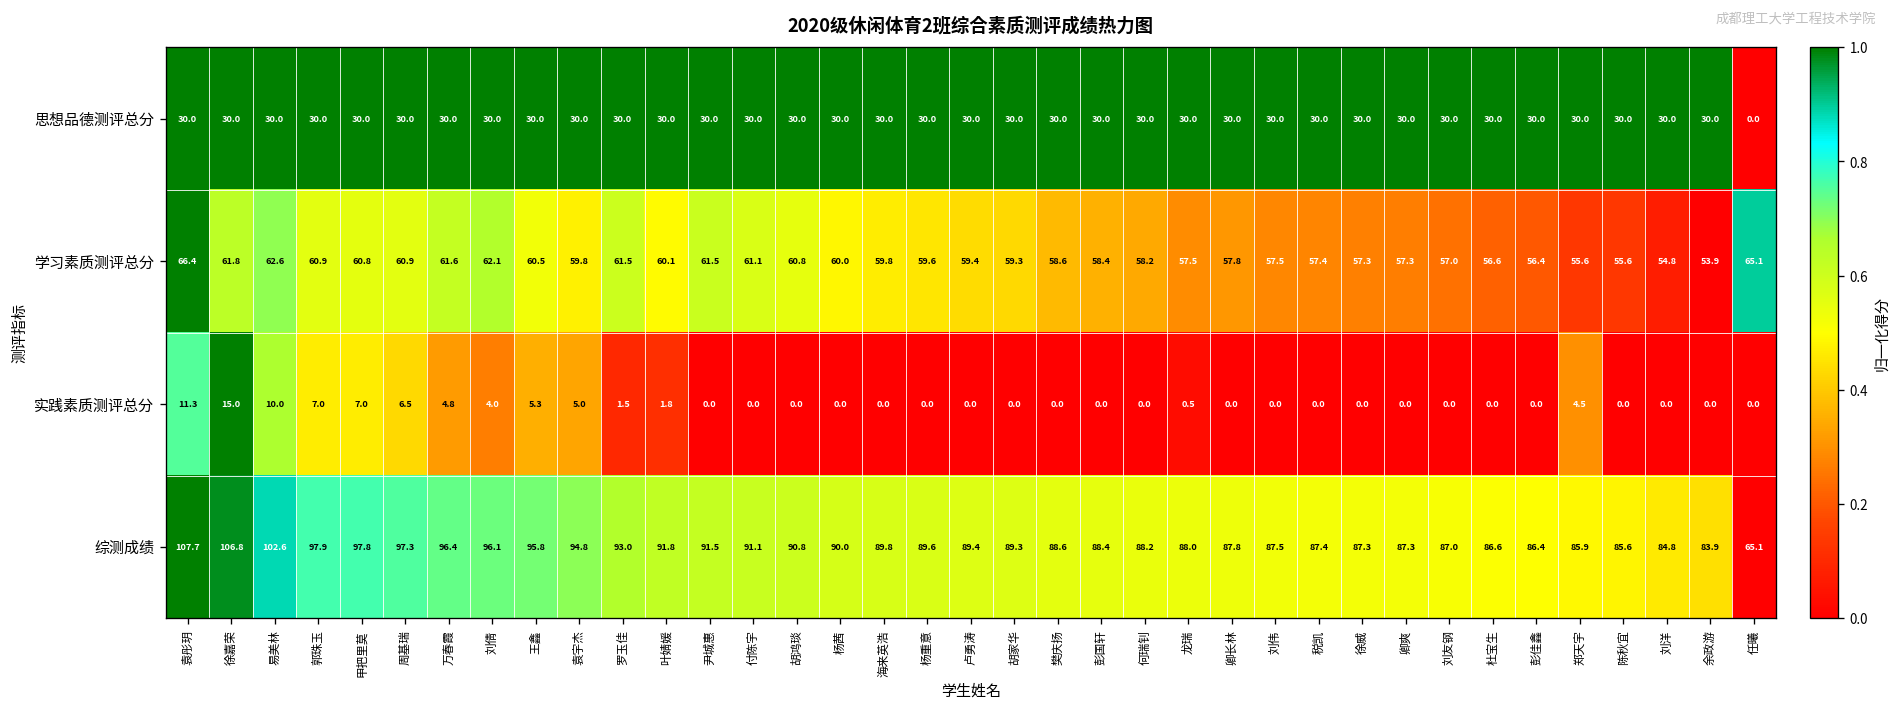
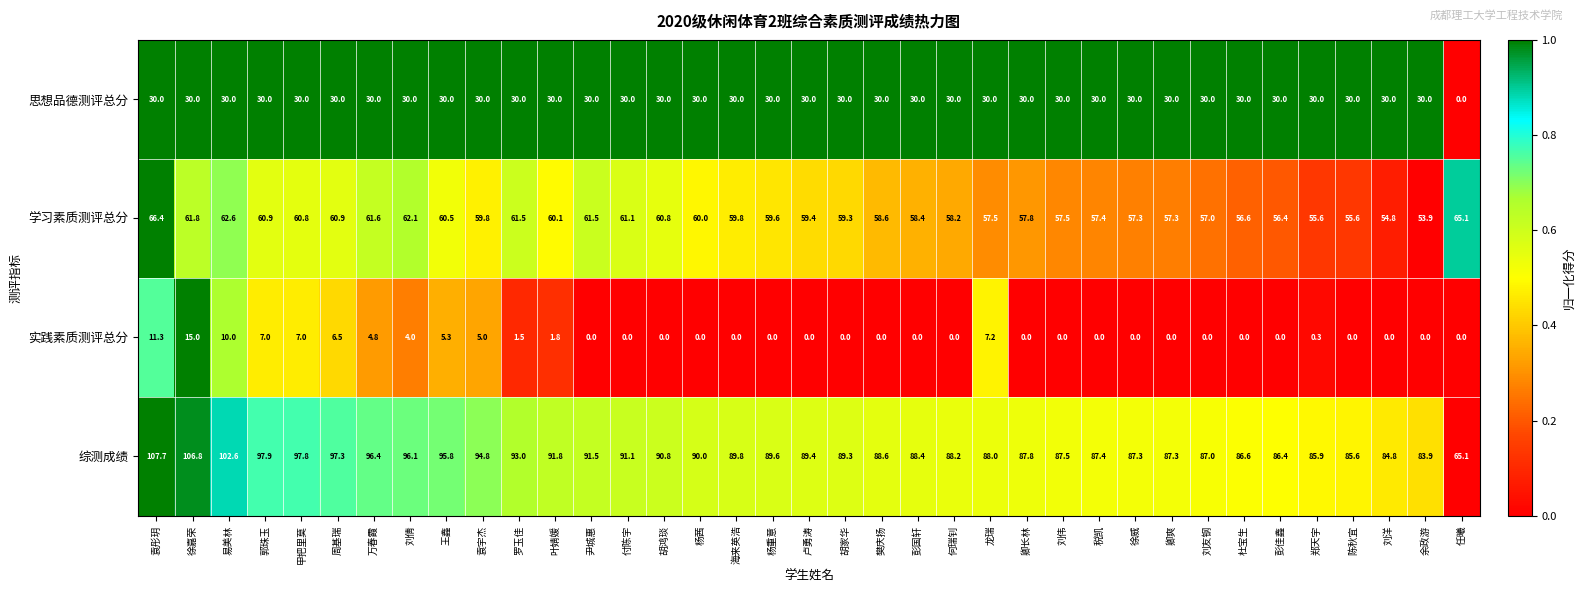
  {
    "思想品德测评总分": {
      "袁彤玥": 30.0,
      "徐嘉荣": 30.0,
      "易美林": 30.0,
      "郭珠玉": 30.0,
      "甲把里莫": 30.0,
      "周基瑞": 30.0,
      "万春霞": 30.0,
      "刘倩": 30.0,
      "王鑫": 30.0,
      "袁宇杰": 30.0,
      "罗玉佳": 30.0,
      "叶婧媛": 30.0,
      "尹城惠": 30.0,
      "付陈宇": 30.0,
      "胡鸿琰": 30.0,
      "杨茜": 30.0,
      "海来英浩": 30.0,
      "杨重意": 30.0,
      "卢勇涛": 30.0,
      "胡家华": 30.0,
      "樊庆扬": 30.0,
      "彭国轩": 30.0,
      "何瑞钊": 30.0,
      "龙瑞": 30.0,
      "卿长林": 30.0,
      "刘伟": 30.0,
      "税凯": 30.0,
      "徐威": 30.0,
      "卿爽": 30.0,
      "刘友钢": 30.0,
      "杜宝生": 30.0,
      "彭佳鑫": 30.0,
      "郑天宇": 30.0,
      "陈秋宜": 30.0,
      "刘洋": 30.0,
      "余政游": 30.0,
      "任曦": 0.0
    },
    "学习素质测评总分": {
      "袁彤玥": 66.4,
      "徐嘉荣": 61.8,
      "易美林": 62.6,
      "郭珠玉": 60.9,
      "甲把里莫": 60.8,
      "周基瑞": 60.9,
      "万春霞": 61.6,
      "刘倩": 62.1,
      "王鑫": 60.5,
      "袁宇杰": 59.8,
      "罗玉佳": 61.5,
      "叶婧媛": 60.1,
      "尹城惠": 61.5,
      "付陈宇": 61.1,
      "胡鸿琰": 60.8,
      "杨茜": 60.0,
      "海来英浩": 59.8,
      "杨重意": 59.6,
      "卢勇涛": 59.4,
      "胡家华": 59.3,
      "樊庆扬": 58.6,
      "彭国轩": 58.4,
      "何瑞钊": 58.2,
      "龙瑞": 57.5,
      "卿长林": 57.8,
      "刘伟": 57.5,
      "税凯": 57.4,
      "徐威": 57.3,
      "卿爽": 57.3,
      "刘友钢": 57.0,
      "杜宝生": 56.6,
      "彭佳鑫": 56.4,
      "郑天宇": 55.6,
      "陈秋宜": 55.6,
      "刘洋": 54.8,
      "余政游": 53.9,
      "任曦": 65.1
    },
    "实践素质测评总分": {
      "袁彤玥": 11.3,
      "徐嘉荣": 15.0,
      "易美林": 10.0,
      "郭珠玉": 7.0,
      "甲把里莫": 7.0,
      "周基瑞": 6.5,
      "万春霞": 4.8,
      "刘倩": 4.0,
      "王鑫": 5.3,
      "袁宇杰": 5.0,
      "罗玉佳": 1.5,
      "叶婧媛": 1.8,
      "尹城惠": 0.0,
      "付陈宇": 0.0,
      "胡鸿琰": 0.0,
      "杨茜": 0.0,
      "海来英浩": 0.0,
      "杨重意": 0.0,
      "卢勇涛": 0.0,
      "胡家华": 0.0,
      "樊庆扬": 0.0,
      "彭国轩": 0.0,
      "何瑞钊": 0.0,
-     "龙瑞": 0.5,
+     "龙瑞": 7.2,
      "卿长林": 0.0,
      "刘伟": 0.0,
      "税凯": 0.0,
      "徐威": 0.0,
      "卿爽": 0.0,
      "刘友钢": 0.0,
      "杜宝生": 0.0,
      "彭佳鑫": 0.0,
-     "郑天宇": 4.5,
+     "郑天宇": 0.3,
      "陈秋宜": 0.0,
      "刘洋": 0.0,
      "余政游": 0.0,
      "任曦": 0.0
    },
    "综测成绩": {
      "袁彤玥": 107.7,
      "徐嘉荣": 106.8,
      "易美林": 102.6,
      "郭珠玉": 97.9,
      "甲把里莫": 97.8,
      "周基瑞": 97.3,
      "万春霞": 96.4,
      "刘倩": 96.1,
      "王鑫": 95.8,
      "袁宇杰": 94.8,
      "罗玉佳": 93.0,
      "叶婧媛": 91.8,
      "尹城惠": 91.5,
      "付陈宇": 91.1,
      "胡鸿琰": 90.8,
      "杨茜": 90.0,
      "海来英浩": 89.8,
      "杨重意": 89.6,
      "卢勇涛": 89.4,
      "胡家华": 89.3,
      "樊庆扬": 88.6,
      "彭国轩": 88.4,
      "何瑞钊": 88.2,
      "龙瑞": 88.0,
      "卿长林": 87.8,
      "刘伟": 87.5,
      "税凯": 87.4,
      "徐威": 87.3,
      "卿爽": 87.3,
      "刘友钢": 87.0,
      "杜宝生": 86.6,
      "彭佳鑫": 86.4,
      "郑天宇": 85.9,
      "陈秋宜": 85.6,
      "刘洋": 84.8,
      "余政游": 83.9,
      "任曦": 65.1
    }
  }
